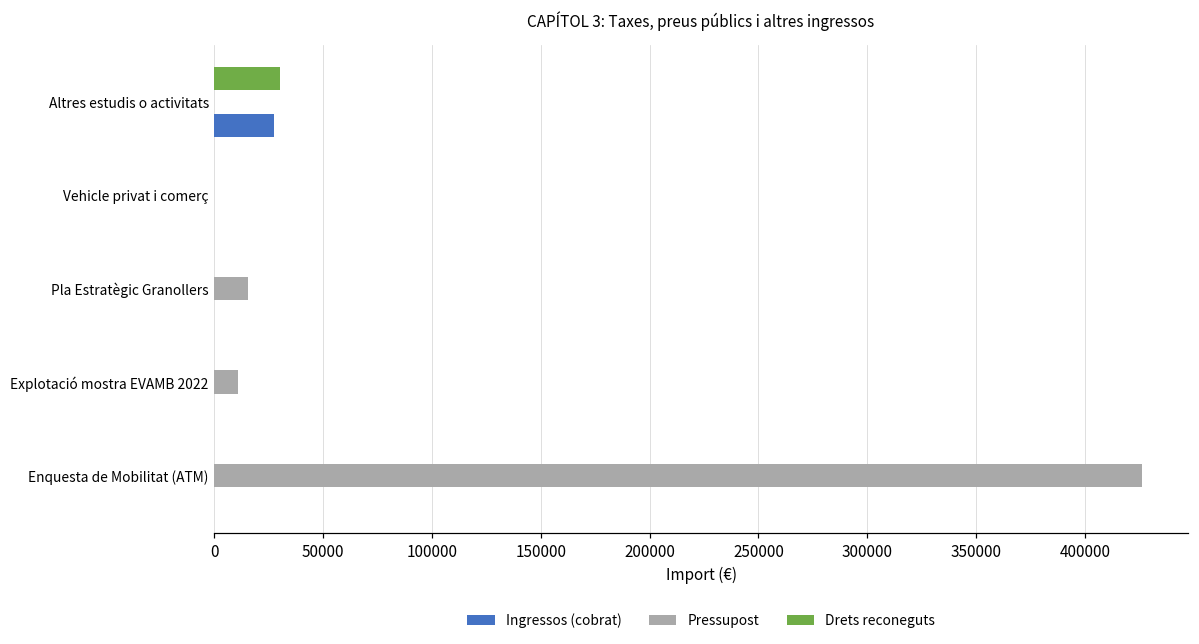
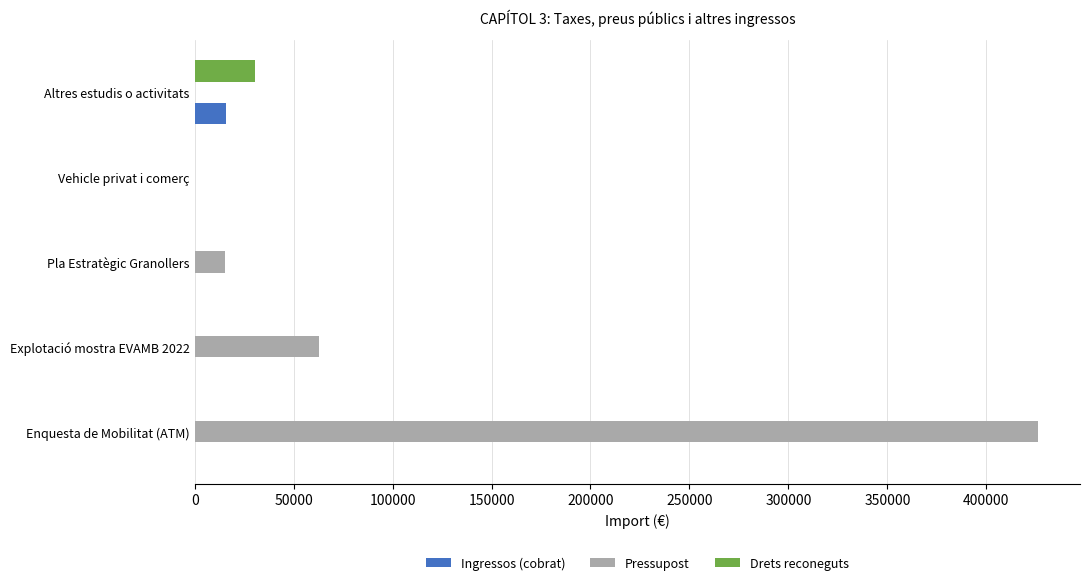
  {
    "Ingressos (cobrat)": {
-     "Altres estudis o activitats": 27000,
+     "Altres estudis o activitats": 16000,
      "Vehicle privat i comerç": 0,
      "Pla Estratègic Granollers": 0,
      "Explotació mostra EVAMB 2022": 0,
      "Enquesta de Mobilitat (ATM)": 0
    },
    "Pressupost": {
      "Altres estudis o activitats": 0,
      "Vehicle privat i comerç": 0,
      "Pla Estratègic Granollers": 15000,
-     "Explotació mostra EVAMB 2022": 11000,
+     "Explotació mostra EVAMB 2022": 63000,
      "Enquesta de Mobilitat (ATM)": 426000
    },
    "Drets reconeguts": {
      "Altres estudis o activitats": 30000,
      "Vehicle privat i comerç": 0,
      "Pla Estratègic Granollers": 0,
      "Explotació mostra EVAMB 2022": 0,
      "Enquesta de Mobilitat (ATM)": 0
    }
  }
